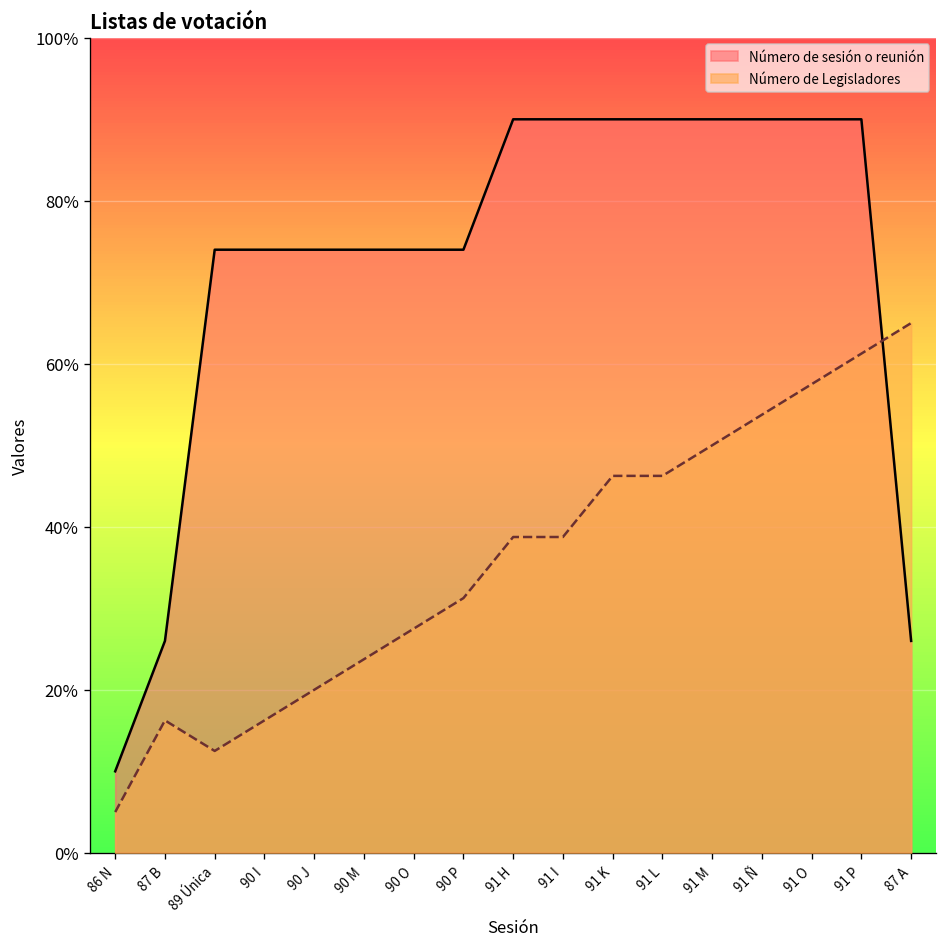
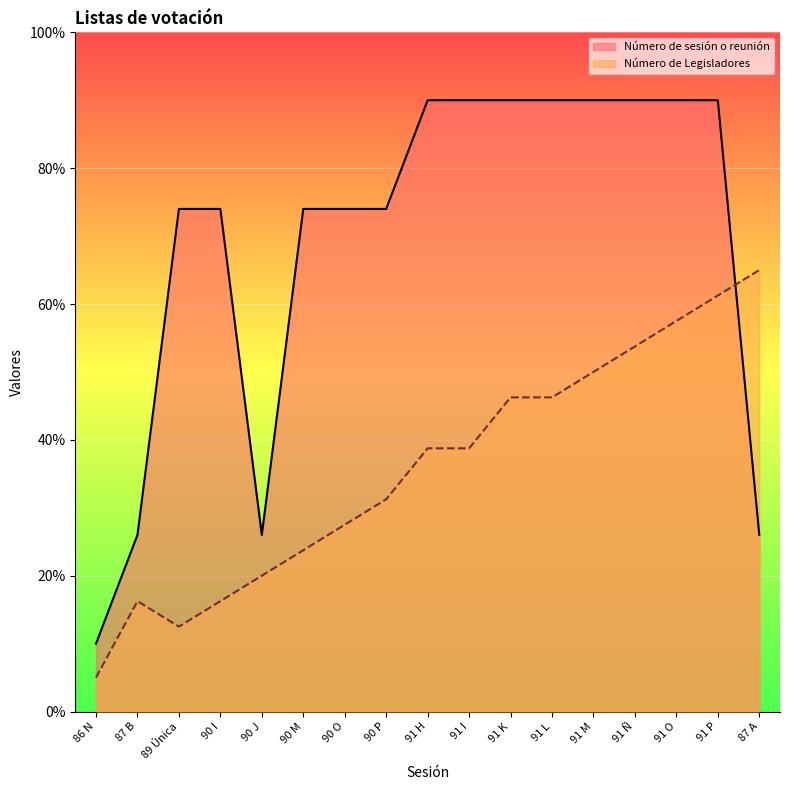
  {
    "Número de sesión o reunión": {
      "86 N": "10%",
      "87 B": "26%",
      "89 Única": "74%",
      "90 I": "74%",
-     "90 J": "74%",
+     "90 J": "26%",
      "90 M": "74%",
      "90 O": "74%",
      "90 P": "74%",
      "91 H": "90%",
      "91 I": "90%",
      "91 K": "90%",
      "91 L": "90%",
      "91 M": "90%",
      "91 Ñ": "90%",
      "91 O": "90%",
      "91 P": "90%",
      "87 A": "26%"
    },
    "Número de Legisladores": {
      "86 N": "5%",
      "87 B": "16%",
      "89 Única": "13%",
      "90 I": "16%",
      "90 J": "20%",
      "90 M": "24%",
      "90 O": "28%",
      "90 P": "31%",
      "91 H": "39%",
      "91 I": "39%",
      "91 K": "46%",
      "91 L": "46%",
      "91 M": "50%",
      "91 Ñ": "54%",
      "91 O": "58%",
      "91 P": "61%",
      "87 A": "65%"
    }
  }
